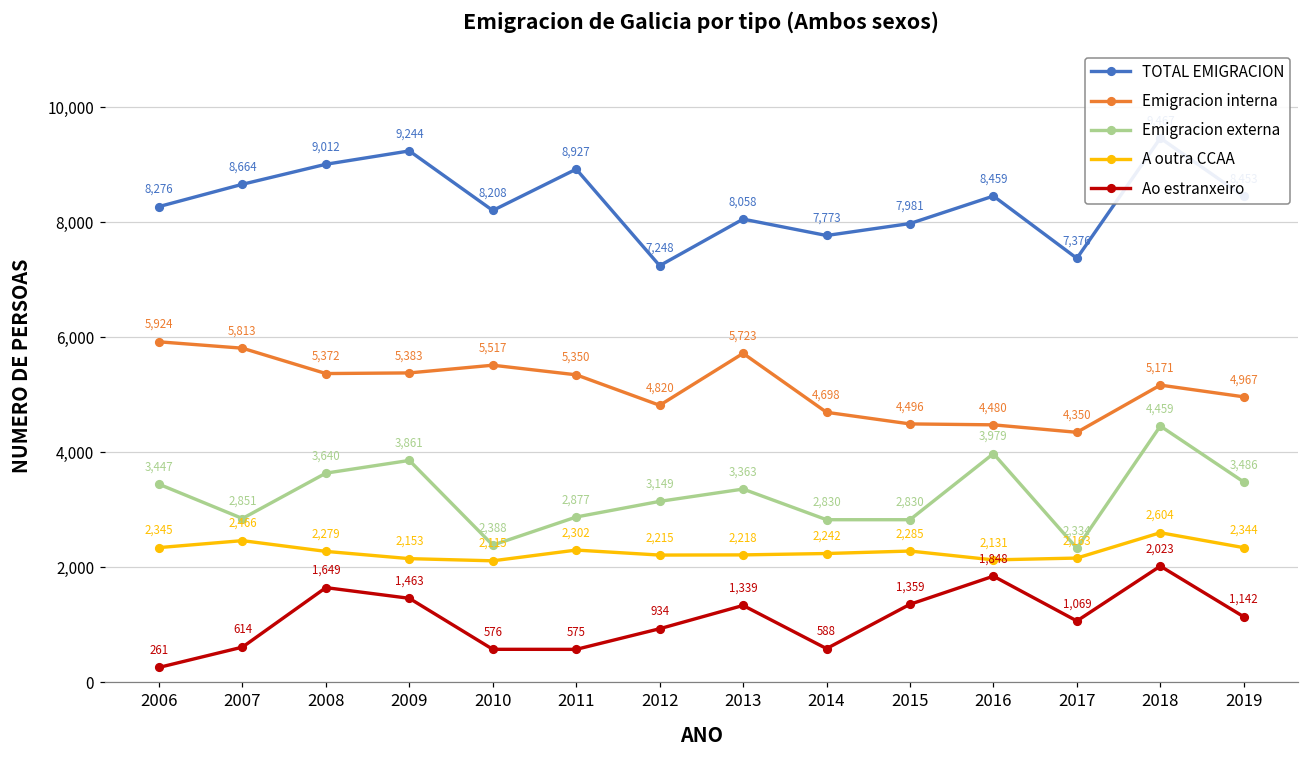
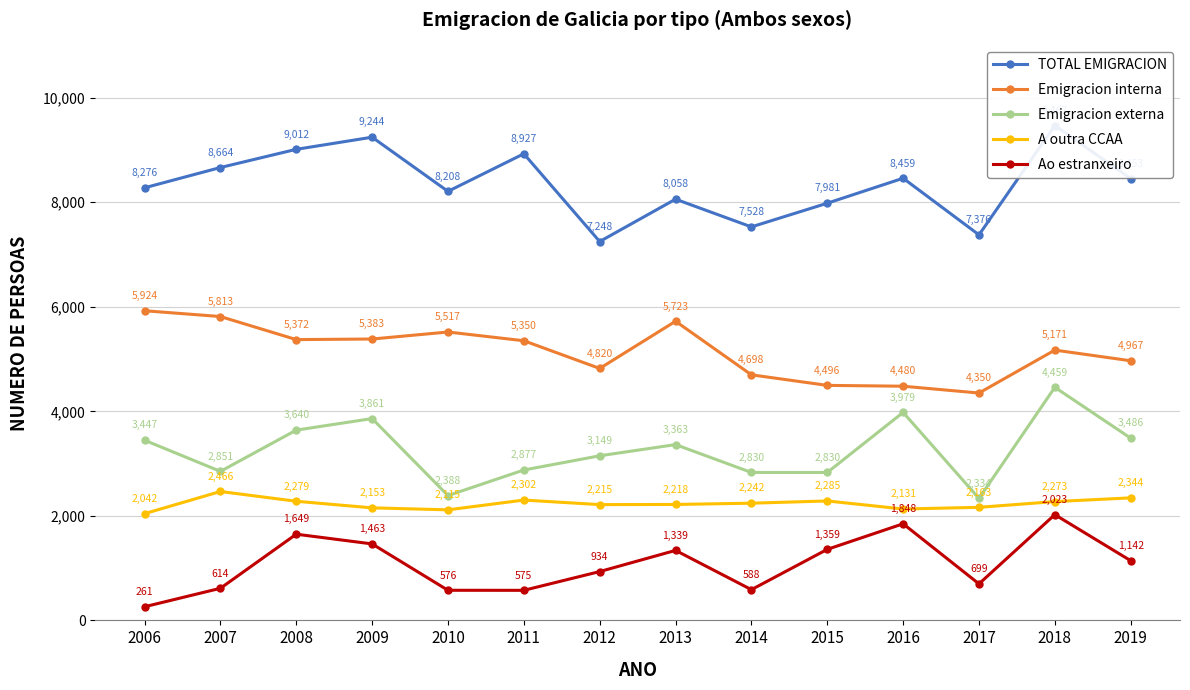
  {
    "TOTAL EMIGRACION": {
      "2006": "8,276",
      "2007": "8,664",
      "2008": "9,012",
      "2009": "9,244",
      "2010": "8,208",
      "2011": "8,927",
      "2012": "7,248",
      "2013": "8,058",
-     "2014": "7,773",
+     "2014": "7,528",
      "2015": "7,981",
      "2016": "8,459",
      "2017": "7,376"
    },
    "Emigracion interna": {
      "2006": "5,924",
      "2007": "5,813",
      "2008": "5,372",
      "2009": "5,383",
      "2010": "5,517",
      "2011": "5,350",
      "2012": "4,820",
      "2013": "5,723",
      "2014": "4,698",
      "2015": "4,496",
      "2016": "4,480",
      "2017": "4,350",
      "2018": "5,171",
      "2019": "4,967"
    },
    "Emigracion externa": {
      "2006": "3,447",
      "2007": "2,851",
      "2008": "3,640",
      "2009": "3,861",
      "2010": "2,388",
      "2011": "2,877",
      "2012": "3,149",
      "2013": "3,363",
      "2014": "2,830",
      "2015": "2,830",
      "2016": "3,979",
      "2017": "2,334",
      "2018": "4,459",
      "2019": "3,486"
    },
    "A outra CCAA": {
-     "2006": "2,345",
+     "2006": "2,042",
      "2008": "2,279",
      "2009": "2,153",
      "2011": "2,302",
      "2012": "2,215",
      "2013": "2,218",
      "2014": "2,242",
      "2015": "2,285",
      "2016": "2,131",
-     "2018": "2,604",
+     "2018": "2,273",
      "2019": "2,344"
    },
    "Ao estranxeiro": {
      "2006": "261",
      "2007": "614",
      "2008": "1,649",
      "2009": "1,463",
      "2010": "576",
      "2011": "575",
      "2012": "934",
      "2013": "1,339",
      "2014": "588",
      "2015": "1,359",
-     "2017": "1,069",
+     "2017": "699",
      "2018": "2,023",
      "2019": "1,142"
    }
  }
